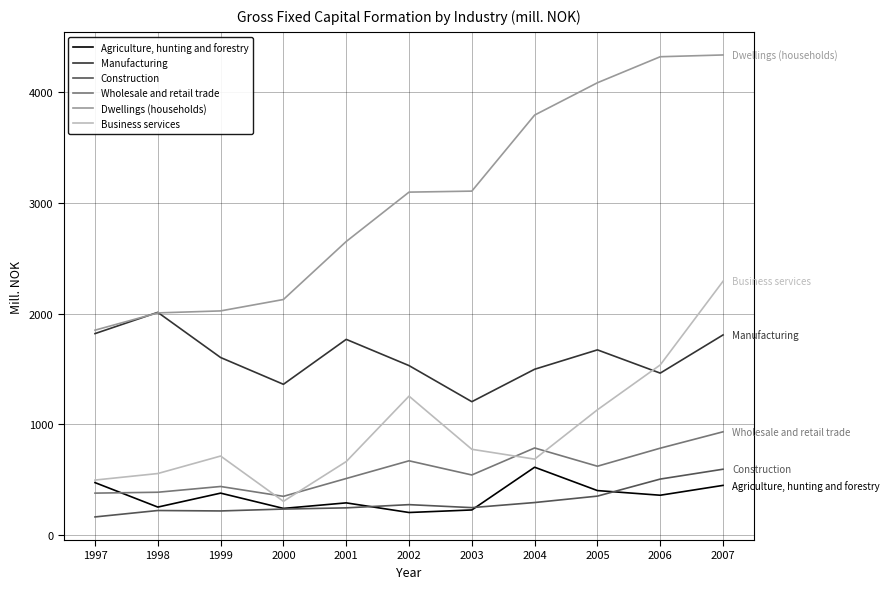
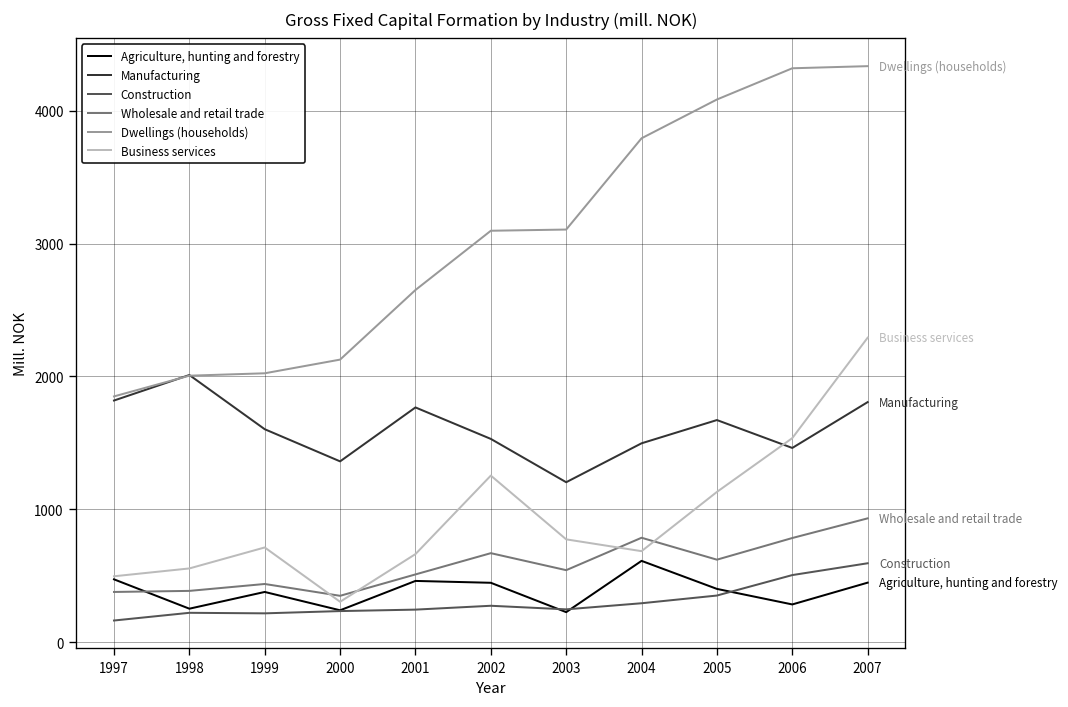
  {
    "Agriculture, hunting and forestry": {
      "1998": 250,
      "1999": 380,
-     "2001": 290,
-     "2002": 200,
+     "2001": 460,
+     "2002": 450,
      "2004": 610,
      "2005": 400,
-     "2006": 360,
+     "2006": 280,
      "2007": 450
    }
  }
